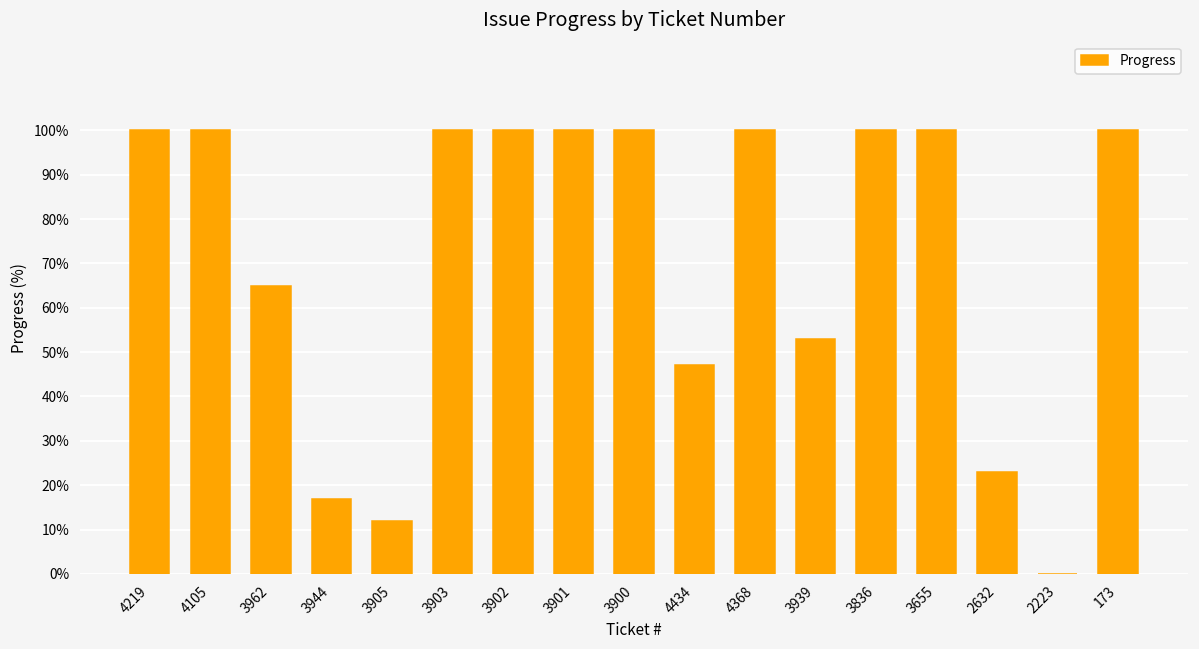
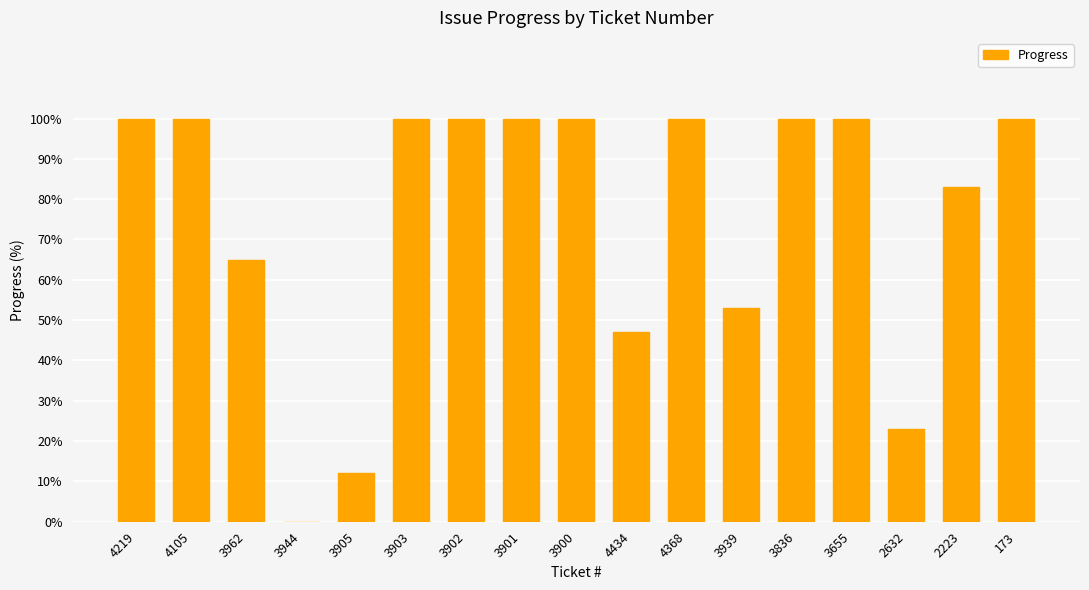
  {
    "4219": "100%",
    "4105": "100%",
    "3962": "65%",
-   "3944": "17%",
+   "3944": "0%",
    "3905": "12%",
    "3903": "100%",
    "3902": "100%",
    "3901": "100%",
    "3900": "100%",
    "4434": "47%",
    "4368": "100%",
    "3939": "53%",
    "3836": "100%",
    "3655": "100%",
    "2632": "23%",
-   "2223": "0%",
+   "2223": "83%",
    "173": "100%"
  }
